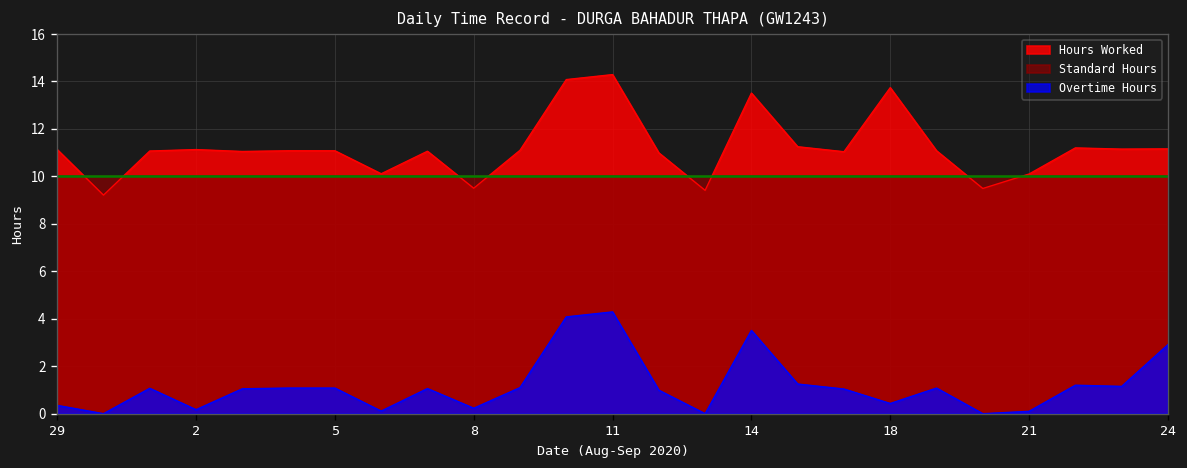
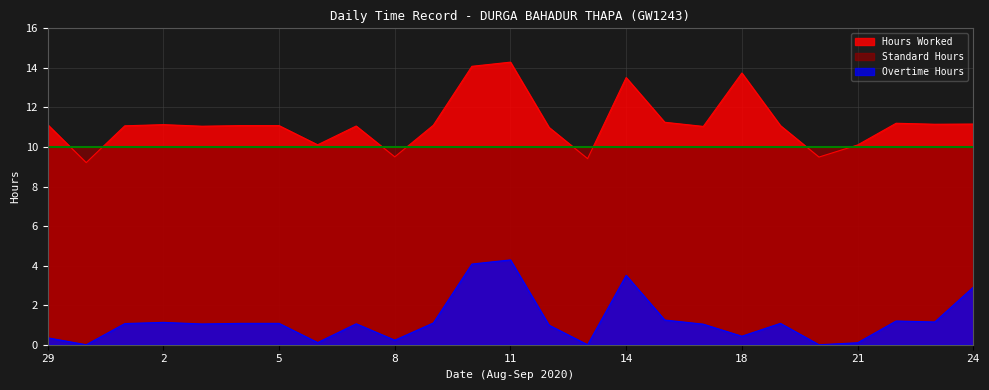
  {
    "Hours Worked": {
      "29": 11.1,
      "2": 11.1,
      "5": 11.1,
      "8": 9.5,
      "11": 14.3,
      "14": 13.5,
      "18": 13.7,
      "24": 11.2
    },
    "Standard Hours": {
      "29": 10.0,
      "2": 10.0,
      "5": 10.0,
      "8": 10.0,
      "11": 10.0,
      "14": 10.0,
      "18": 10.0,
      "24": 10.0
    },
    "Overtime Hours": {
      "29": 0.4,
-     "2": 0.2,
+     "2": 1.1,
      "5": 1.1,
      "8": 0.2,
      "11": 4.3,
      "14": 3.5,
      "18": 0.4,
      "21": 0.1,
      "24": 2.9
    }
  }
